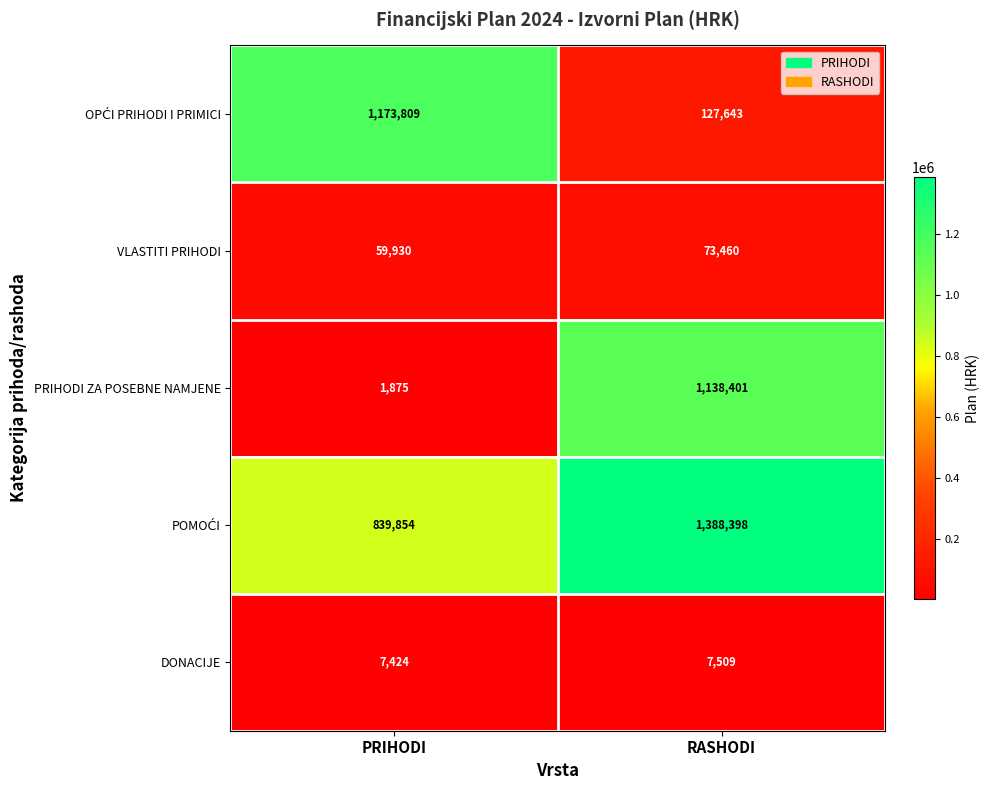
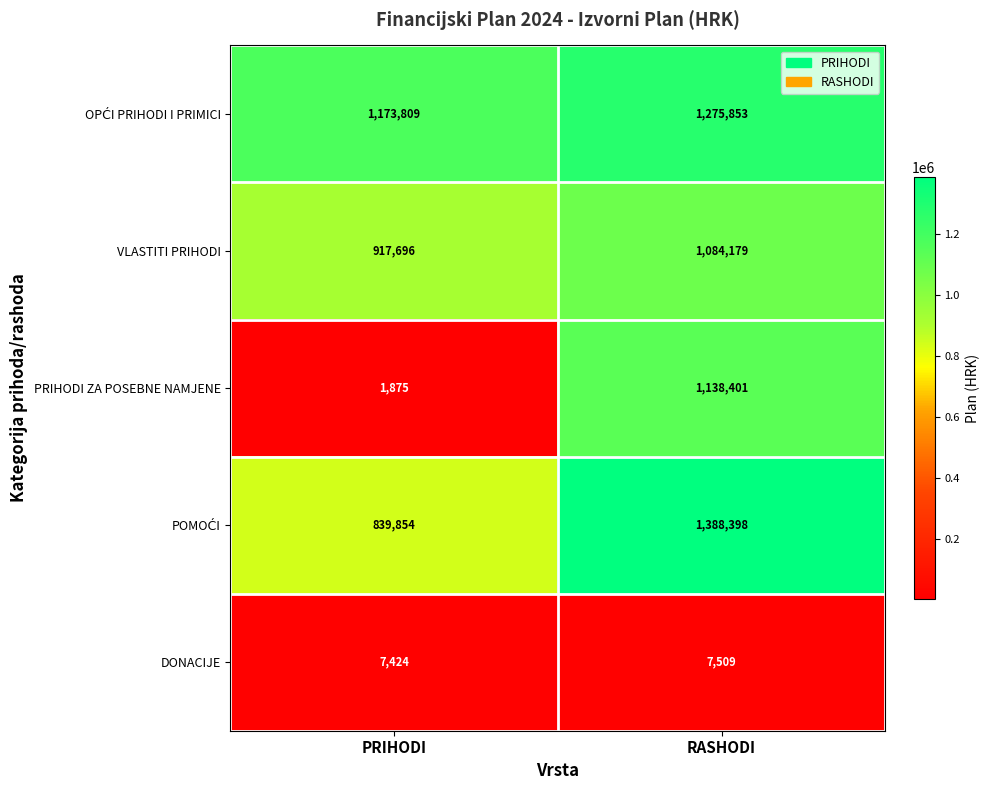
  {
    "OPĆI PRIHODI I PRIMICI": {
      "PRIHODI": "1,173,809",
-     "RASHODI": "127,643"
+     "RASHODI": "1,275,853"
    },
    "VLASTITI PRIHODI": {
-     "PRIHODI": "59,930",
-     "RASHODI": "73,460"
+     "PRIHODI": "917,696",
+     "RASHODI": "1,084,179"
    },
    "PRIHODI ZA POSEBNE NAMJENE": {
      "PRIHODI": "1,875",
      "RASHODI": "1,138,401"
    },
    "POMOĆI": {
      "PRIHODI": "839,854",
      "RASHODI": "1,388,398"
    },
    "DONACIJE": {
      "PRIHODI": "7,424",
      "RASHODI": "7,509"
    }
  }
